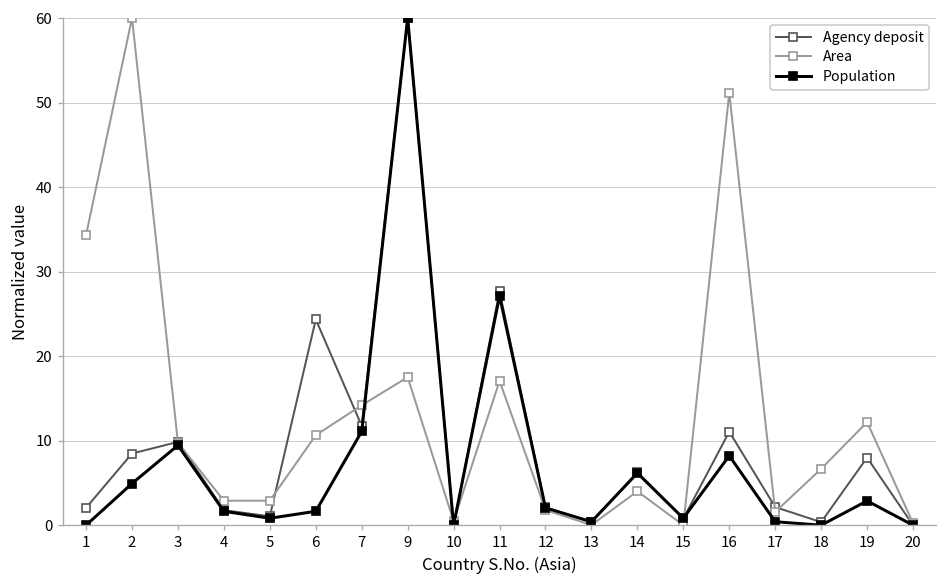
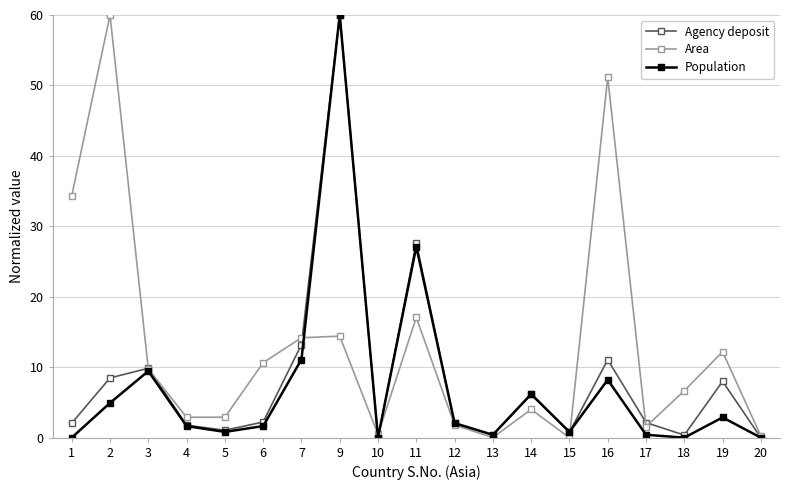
  {
    "Agency deposit": {
      "1": 2,
      "2": 8,
-     "6": 24,
-     "7": 12,
+     "6": 2,
+     "7": 13,
      "11": 28,
      "16": 11,
      "17": 2,
      "18": 0,
      "19": 8
    },
    "Area": {
      "1": 34,
      "2": 60,
      "4": 3,
      "5": 3,
      "6": 11,
      "7": 14,
-     "9": 18,
+     "9": 14,
      "10": 0,
      "11": 17,
      "14": 4,
      "15": 0,
      "16": 51,
      "17": 2,
      "18": 7,
      "19": 12
    },
    "Population": {
      "1": 0,
      "2": 5,
      "6": 2,
      "7": 11,
      "11": 27,
      "16": 8,
      "17": 0,
      "18": 0,
      "19": 3
    }
  }
